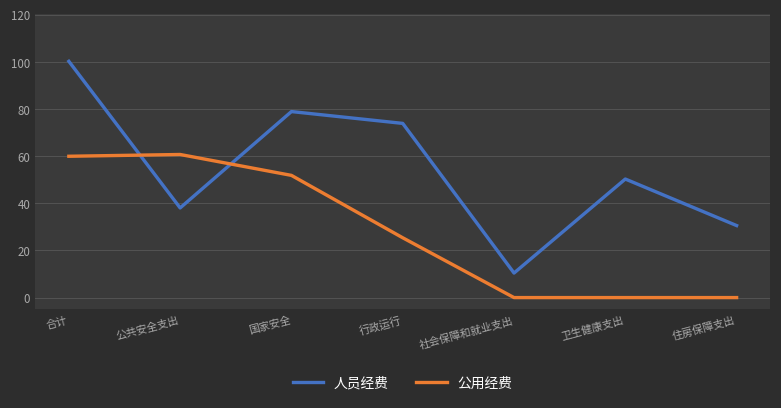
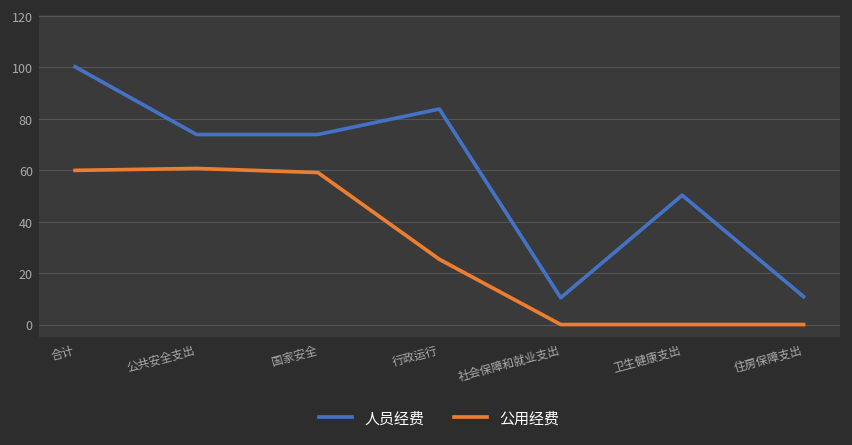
  {
    "人员经费": {
      "合计": 100,
-     "公共安全支出": 38,
-     "国家安全": 79,
-     "行政运行": 74,
+     "公共安全支出": 74,
+     "国家安全": 74,
+     "行政运行": 84,
      "社会保障和就业支出": 10,
      "卫生健康支出": 50,
-     "住房保障支出": 31
+     "住房保障支出": 11
    },
    "公用经费": {
      "合计": 60,
      "公共安全支出": 61,
-     "国家安全": 52,
+     "国家安全": 59,
      "行政运行": 25,
      "社会保障和就业支出": 0,
      "卫生健康支出": 0,
      "住房保障支出": 0
    }
  }
